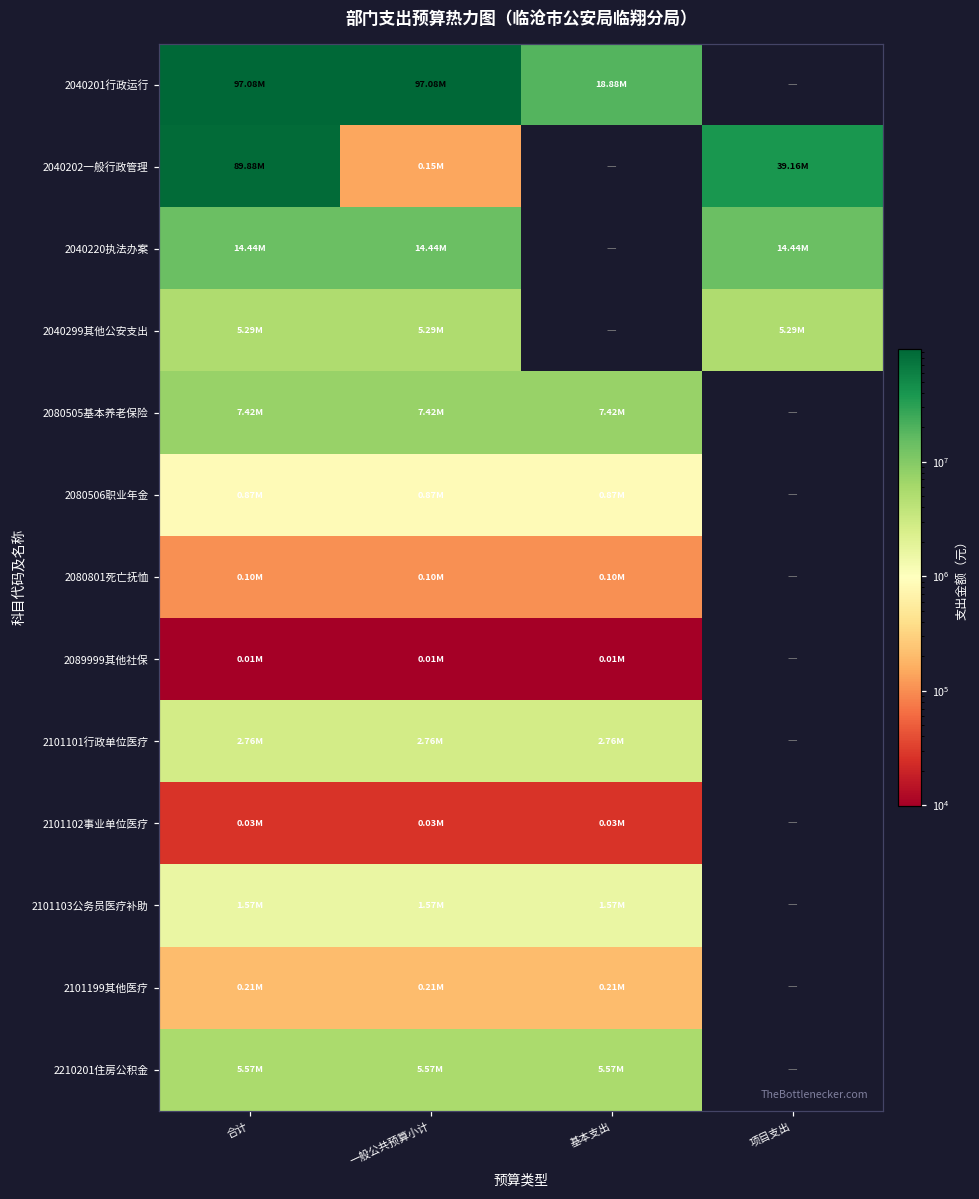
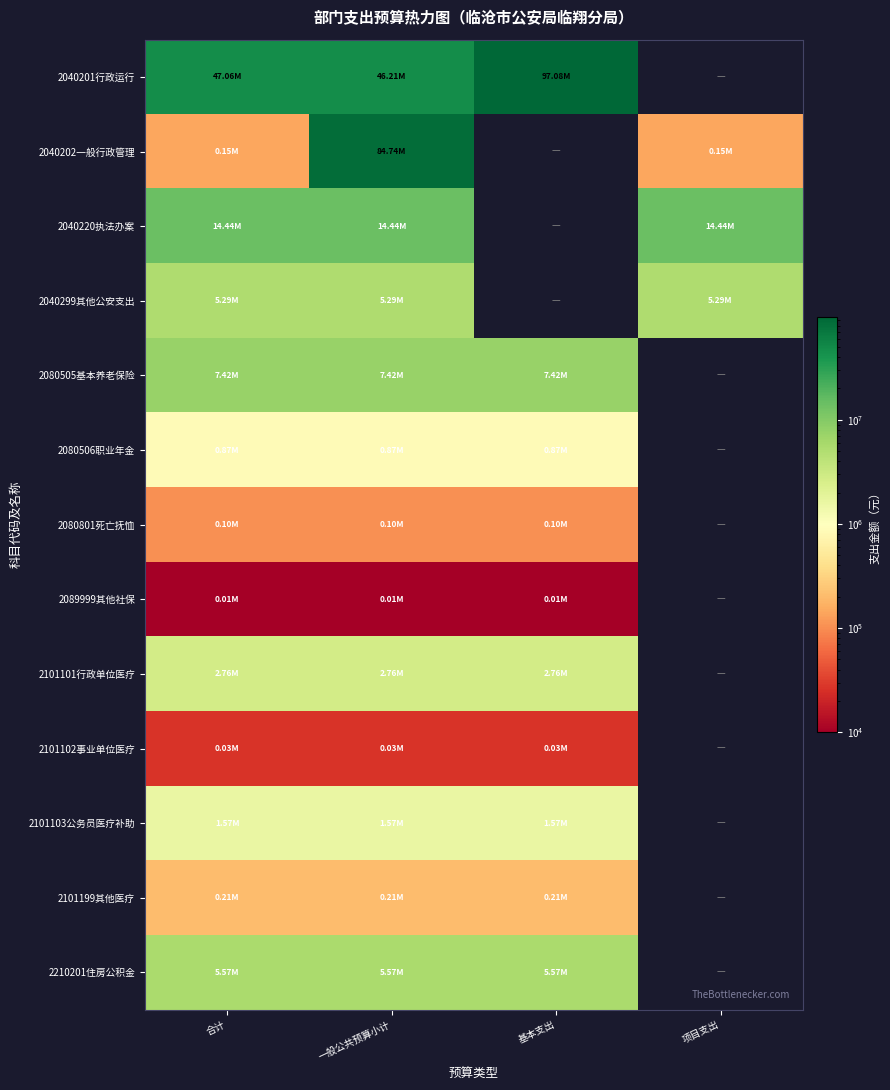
  {
    "2040201行政运行": {
-     "合计": "97.08M",
-     "一般公共预算小计": "97.08M",
-     "基本支出": "18.88M"
+     "合计": "47.06M",
+     "一般公共预算小计": "46.21M",
+     "基本支出": "97.08M"
    },
    "2040202一般行政管理": {
-     "合计": "89.88M",
-     "一般公共预算小计": "0.15M",
-     "项目支出": "39.16M"
+     "合计": "0.15M",
+     "一般公共预算小计": "84.74M",
+     "项目支出": "0.15M"
    },
    "2040220执法办案": {
      "合计": "14.44M",
      "一般公共预算小计": "14.44M",
      "项目支出": "14.44M"
    },
    "2040299其他公安支出": {
      "合计": "5.29M",
      "一般公共预算小计": "5.29M",
      "项目支出": "5.29M"
    },
    "2080505基本养老保险": {
      "合计": "7.42M",
      "一般公共预算小计": "7.42M",
      "基本支出": "7.42M"
    },
    "2080506职业年金": {
      "合计": "0.87M",
      "一般公共预算小计": "0.87M",
      "基本支出": "0.87M"
    },
    "2080801死亡抚恤": {
      "合计": "0.10M",
      "一般公共预算小计": "0.10M",
      "基本支出": "0.10M"
    },
    "2089999其他社保": {
      "合计": "0.01M",
      "一般公共预算小计": "0.01M",
      "基本支出": "0.01M"
    },
    "2101101行政单位医疗": {
      "合计": "2.76M",
      "一般公共预算小计": "2.76M",
      "基本支出": "2.76M"
    },
    "2101102事业单位医疗": {
      "合计": "0.03M",
      "一般公共预算小计": "0.03M",
      "基本支出": "0.03M"
    },
    "2101103公务员医疗补助": {
      "合计": "1.57M",
      "一般公共预算小计": "1.57M",
      "基本支出": "1.57M"
    },
    "2101199其他医疗": {
      "合计": "0.21M",
      "一般公共预算小计": "0.21M",
      "基本支出": "0.21M"
    },
    "2210201住房公积金": {
      "合计": "5.57M",
      "一般公共预算小计": "5.57M",
      "基本支出": "5.57M"
    }
  }
